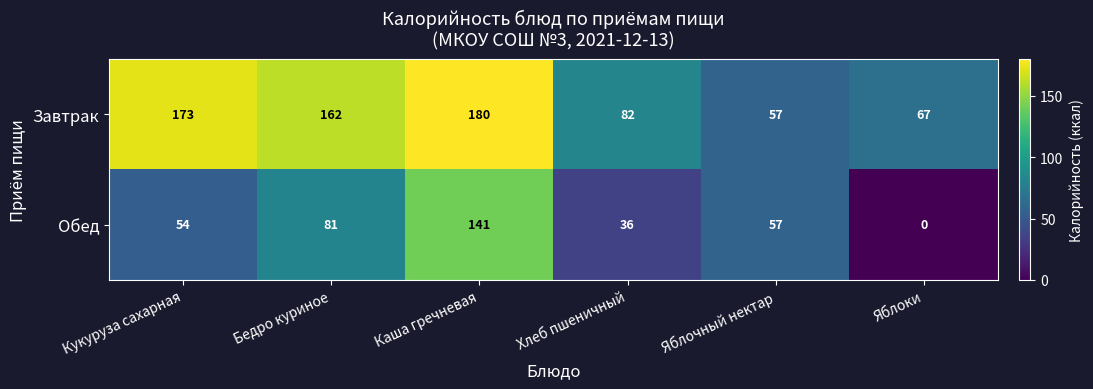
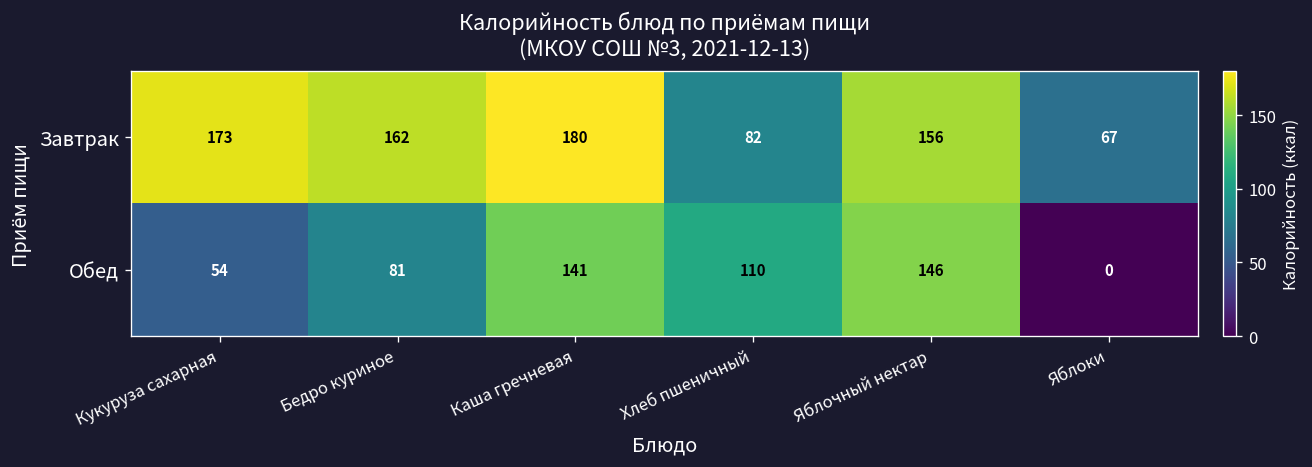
  {
    "Завтрак": {
      "Кукуруза сахарная": 173,
      "Бедро куриное": 162,
      "Каша гречневая": 180,
      "Хлеб пшеничный": 82,
-     "Яблочный нектар": 57,
+     "Яблочный нектар": 156,
      "Яблоки": 67
    },
    "Обед": {
      "Кукуруза сахарная": 54,
      "Бедро куриное": 81,
      "Каша гречневая": 141,
-     "Хлеб пшеничный": 36,
-     "Яблочный нектар": 57,
+     "Хлеб пшеничный": 110,
+     "Яблочный нектар": 146,
      "Яблоки": 0
    }
  }
